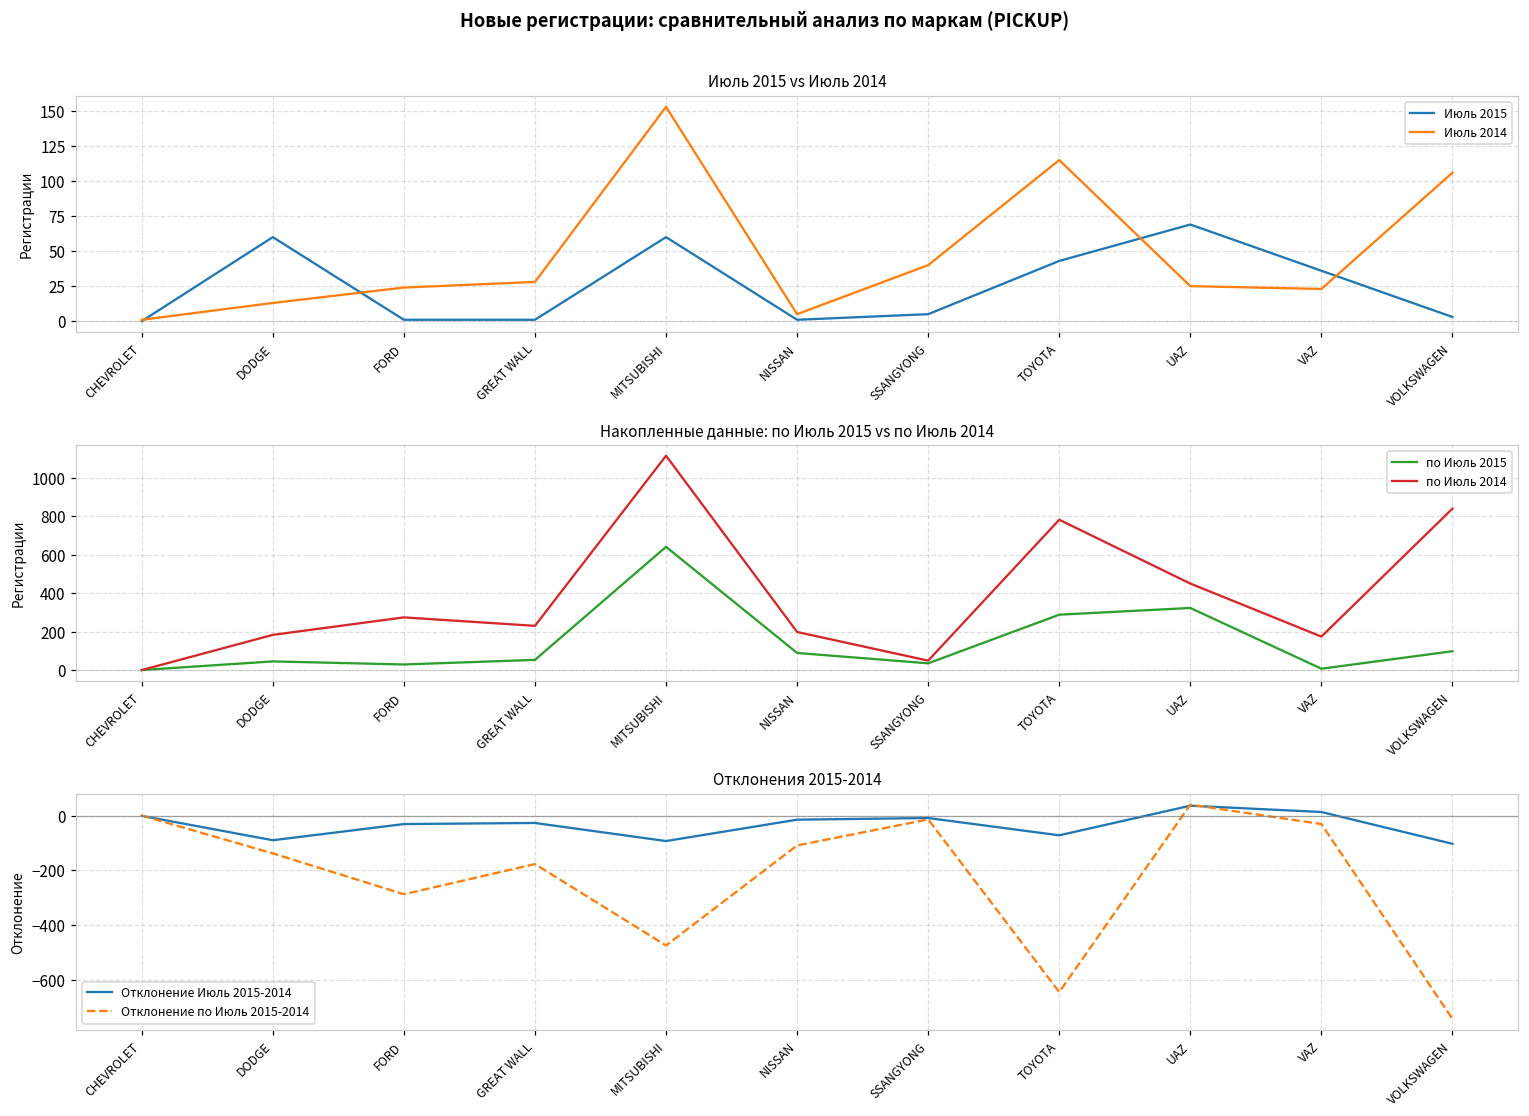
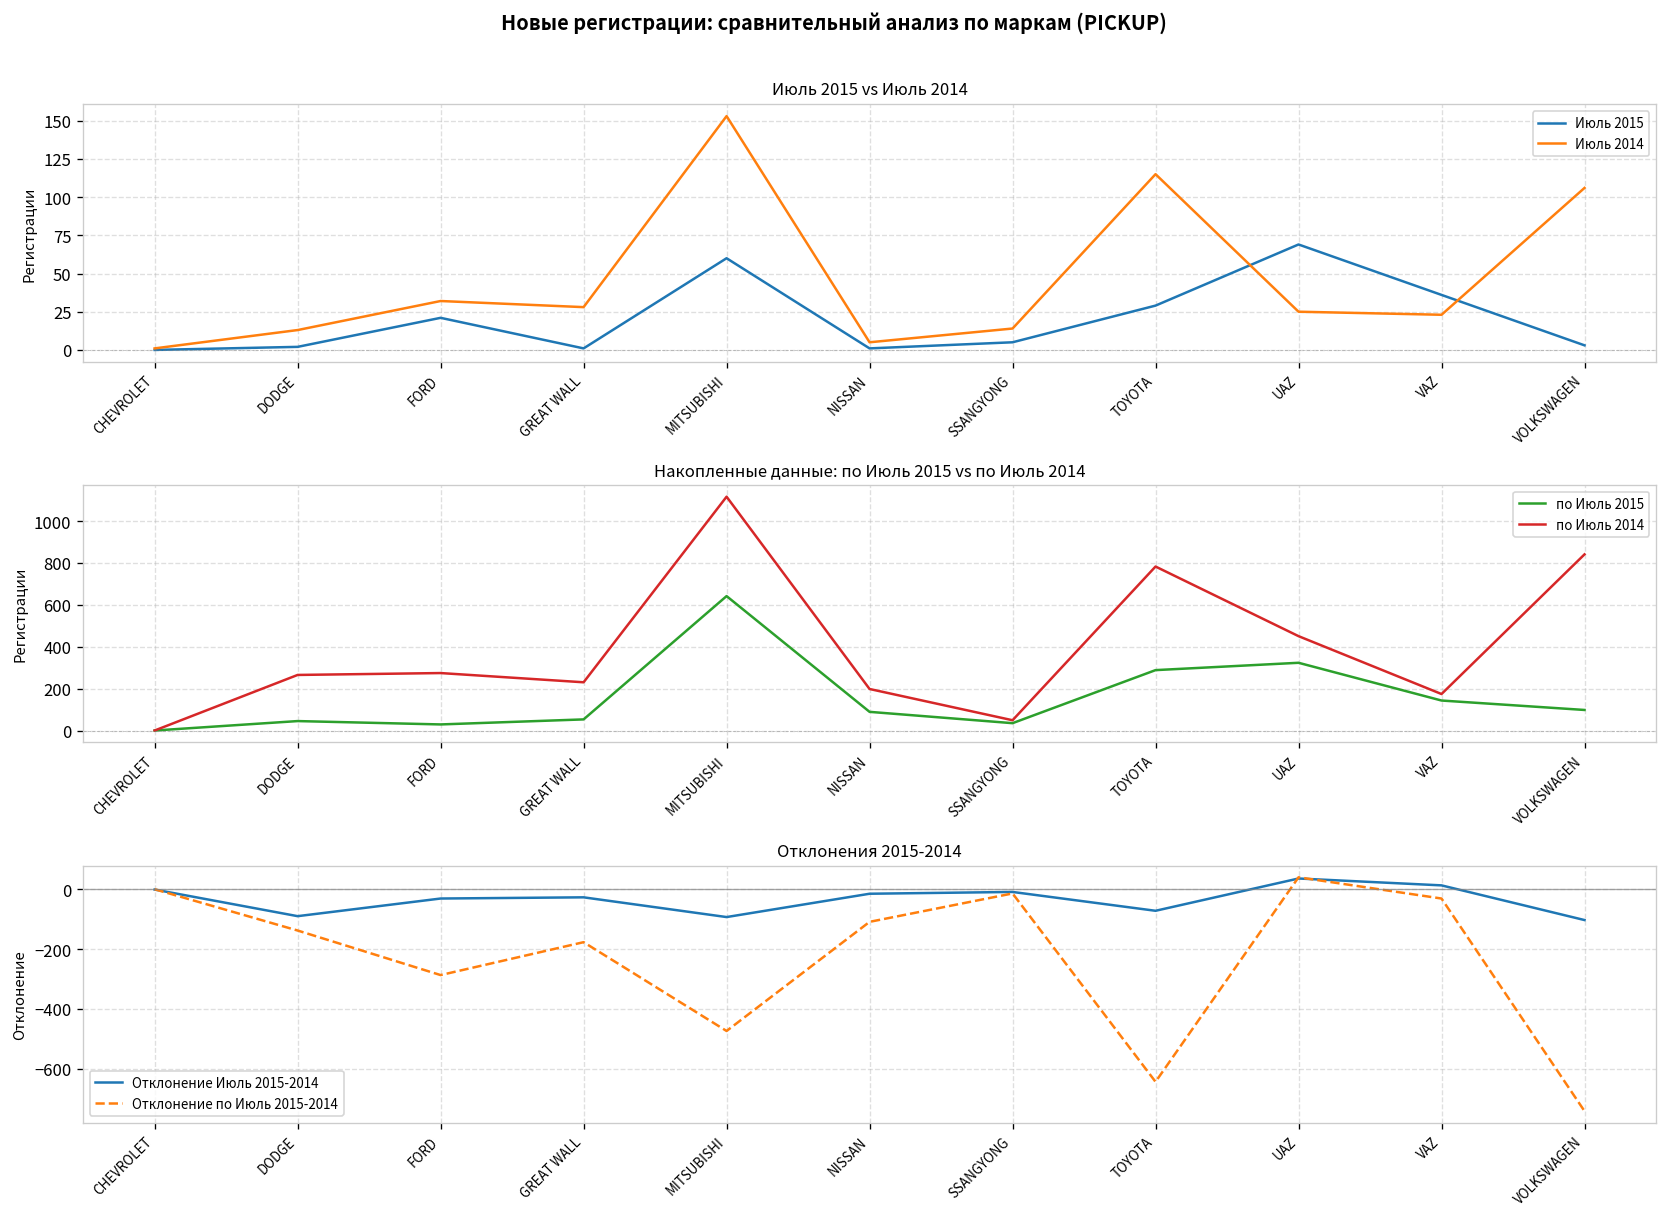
  {
    "Июль 2015 vs Июль 2014": {
      "Июль 2015": {
-       "DODGE": 60,
-       "FORD": 1,
+       "DODGE": 2,
+       "FORD": 21,
        "GREAT WALL": 1,
        "MITSUBISHI": 60,
        "NISSAN": 1,
        "SSANGYONG": 5,
-       "TOYOTA": 43,
+       "TOYOTA": 29,
        "UAZ": 69,
        "VAZ": 36,
        "VOLKSWAGEN": 3
      },
      "Июль 2014": {
        "DODGE": 13,
-       "FORD": 24,
+       "FORD": 32,
        "GREAT WALL": 28,
        "MITSUBISHI": 153,
        "NISSAN": 5,
-       "SSANGYONG": 40,
+       "SSANGYONG": 14,
        "TOYOTA": 115,
        "UAZ": 25,
        "VAZ": 23,
        "VOLKSWAGEN": 106
      }
    },
    "Накопленные данные: по Июль 2015 vs по Июль 2014": {
      "по Июль 2015": {
        "DODGE": 50,
        "FORD": 30,
        "GREAT WALL": 50,
        "MITSUBISHI": 640,
        "NISSAN": 90,
        "TOYOTA": 290,
        "UAZ": 320,
-       "VAZ": 10,
+       "VAZ": 140,
        "VOLKSWAGEN": 100
      },
      "по Июль 2014": {
-       "DODGE": 180,
+       "DODGE": 270,
        "FORD": 280,
        "GREAT WALL": 230,
        "MITSUBISHI": 1120,
        "NISSAN": 200,
        "TOYOTA": 780,
        "UAZ": 450,
        "VAZ": 180,
        "VOLKSWAGEN": 840
      }
    },
    "Отклонения 2015-2014": {
      "Отклонение Июль 2015-2014": {
        "DODGE": -90,
        "FORD": -30,
        "GREAT WALL": -30,
        "MITSUBISHI": -90,
        "NISSAN": -20,
        "TOYOTA": -70,
        "VAZ": 10,
        "VOLKSWAGEN": -100
      },
      "Отклонение по Июль 2015-2014": {
        "DODGE": -140,
        "FORD": -290,
        "GREAT WALL": -180,
        "MITSUBISHI": -470,
        "NISSAN": -110,
        "TOYOTA": -640,
        "VAZ": -30,
        "VOLKSWAGEN": -740
      }
    }
  }
